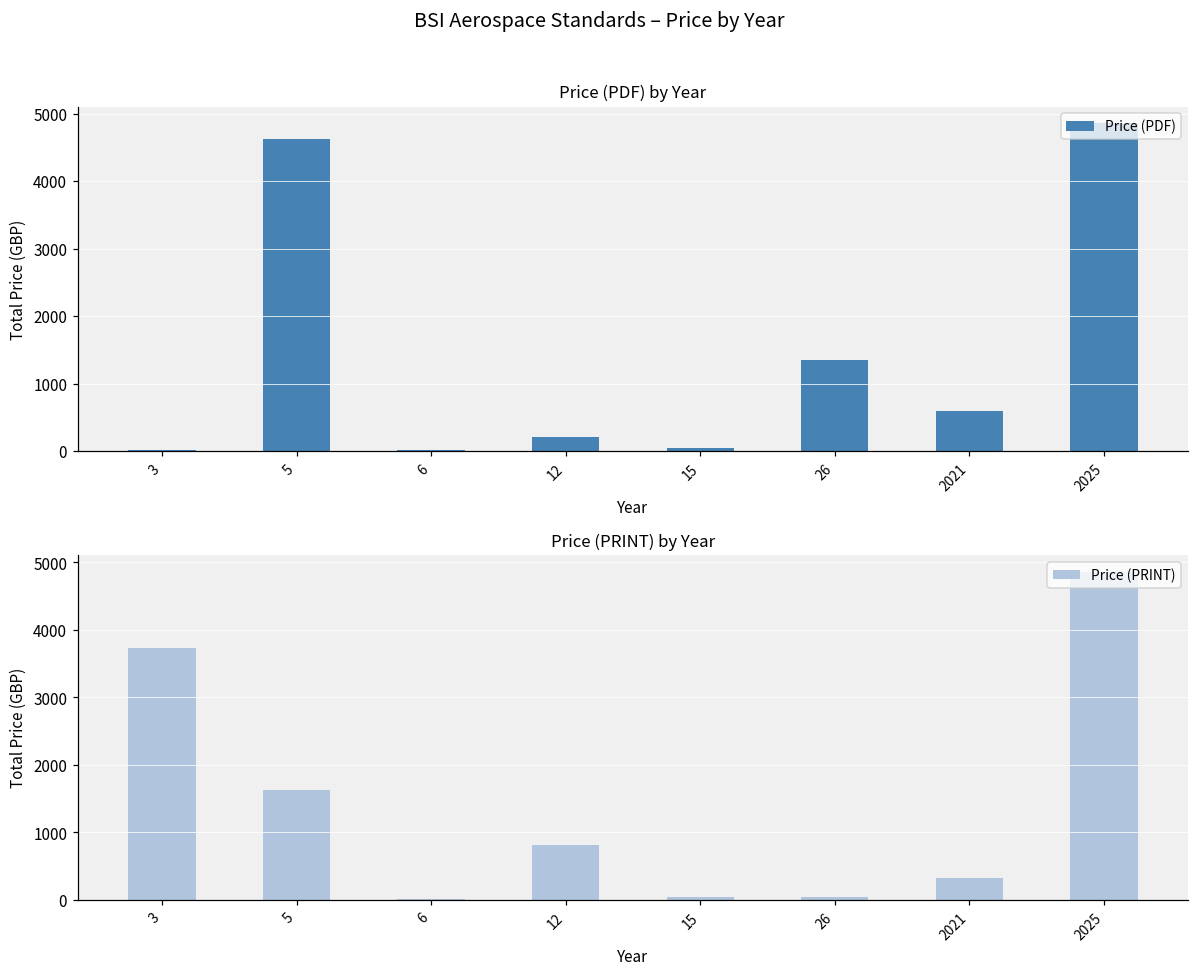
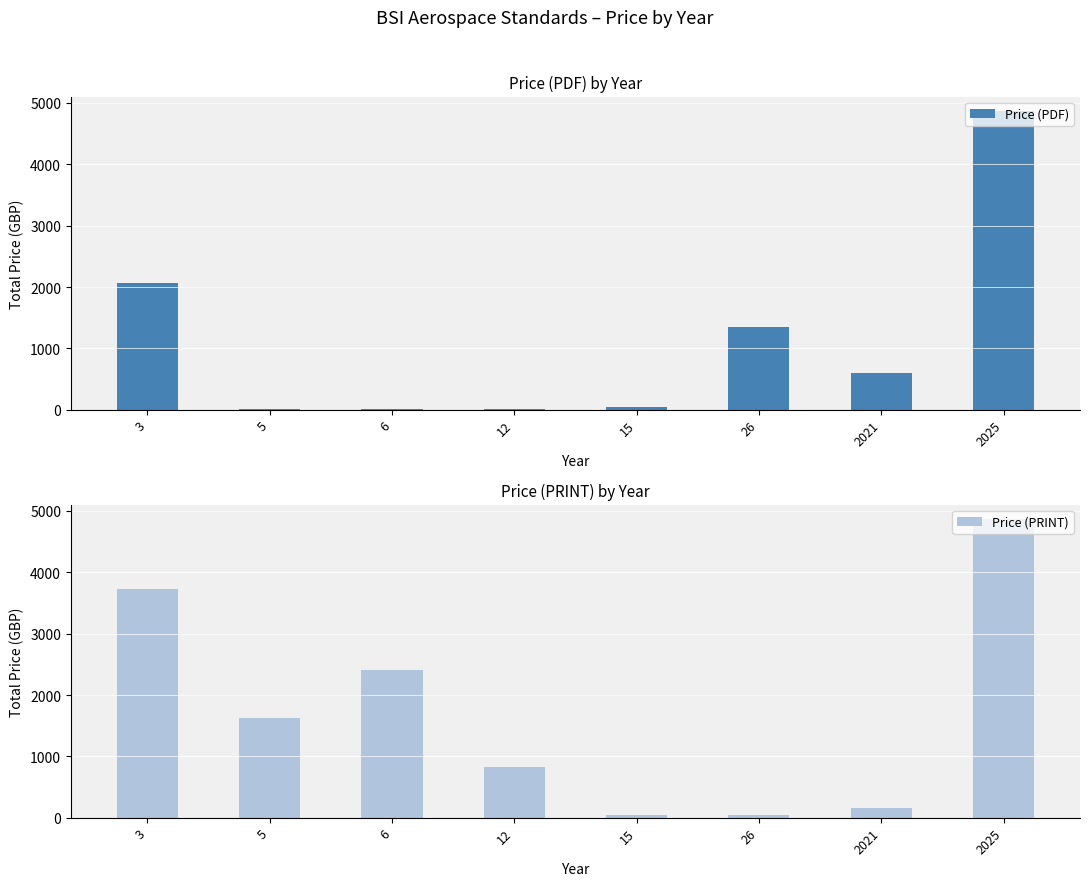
  {
    "Price (PDF) by Year": {
-     "3": 0,
-     "5": 4600,
-     "12": 200,
+     "3": 2100,
+     "5": 0,
+     "12": 0,
      "26": 1300,
      "2021": 600
    },
    "Price (PRINT) by Year": {
      "3": 3700,
      "5": 1600,
-     "6": 0,
+     "6": 2400,
      "12": 800,
-     "2021": 300
+     "2021": 200
    }
  }
